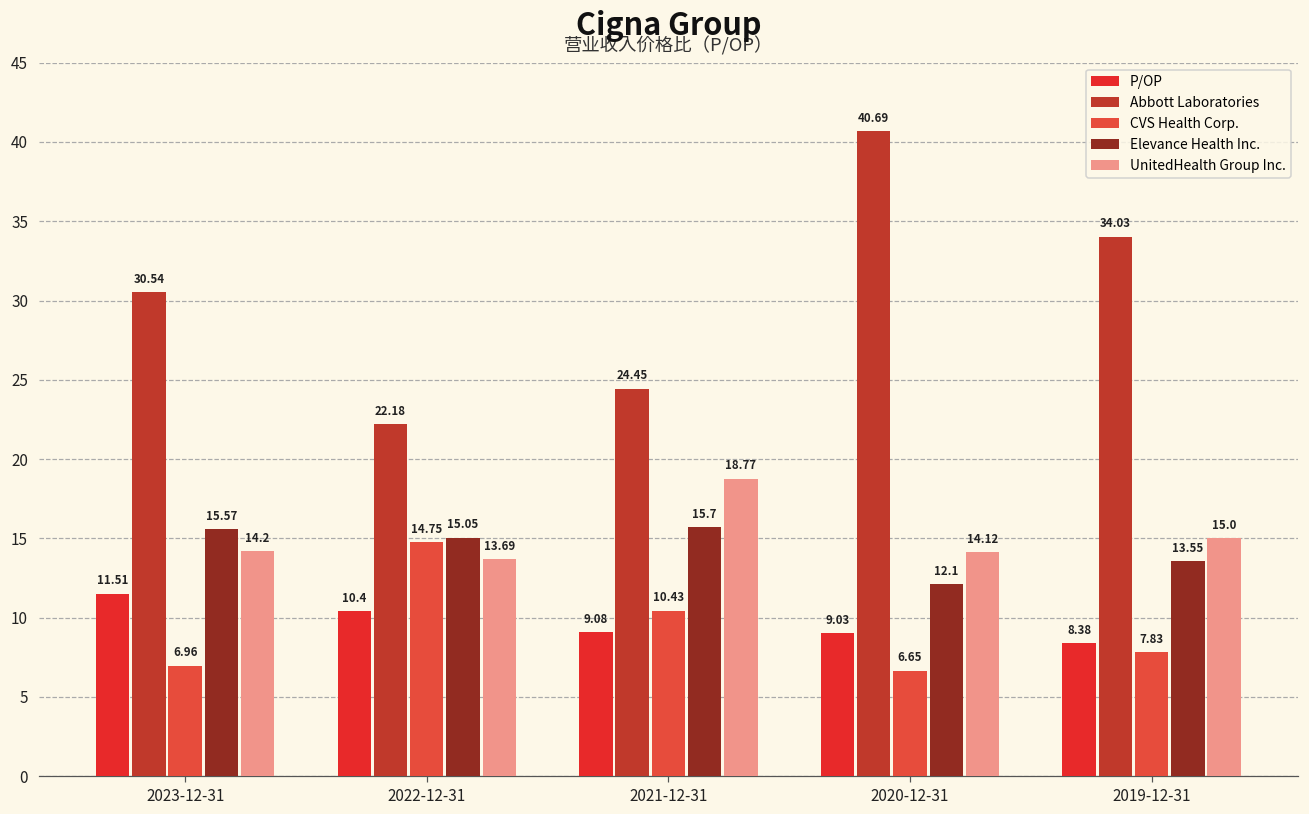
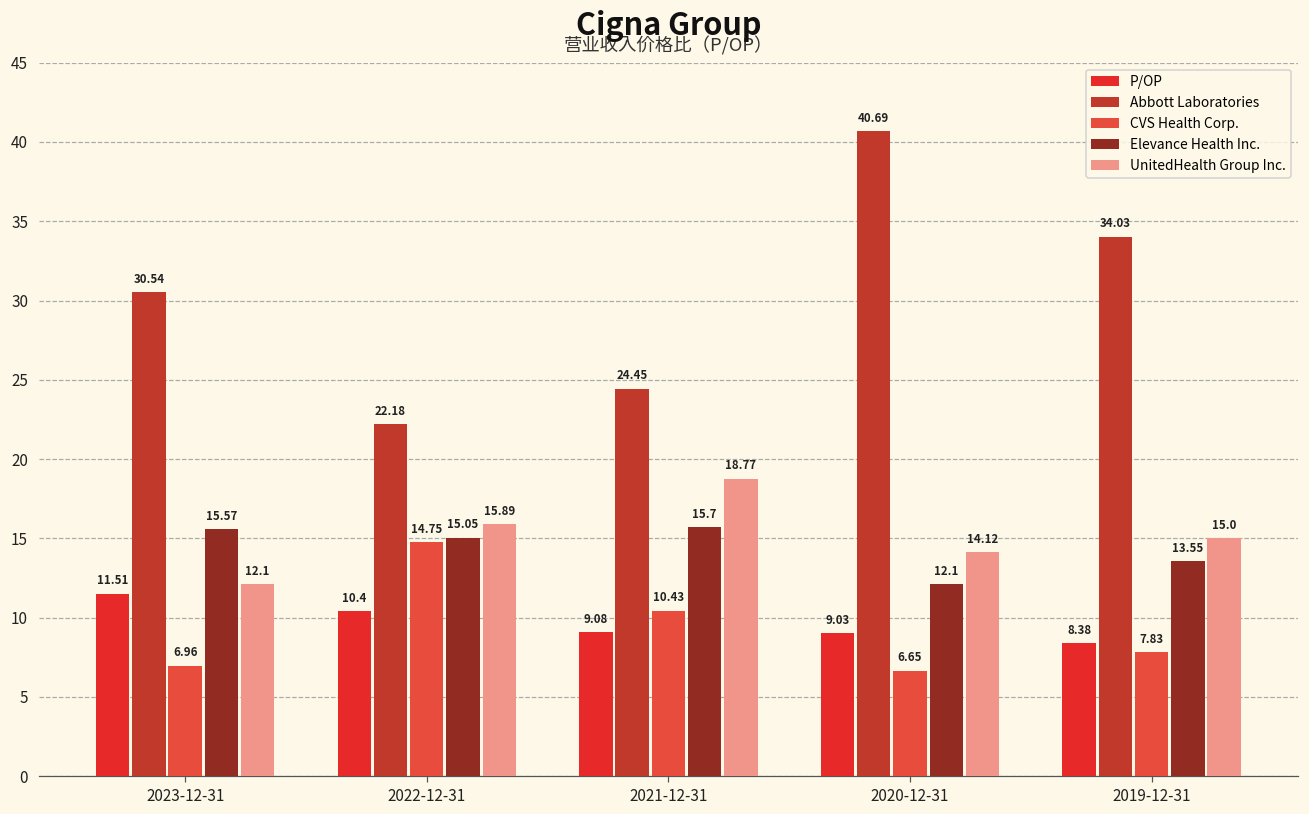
  {
    "UnitedHealth Group Inc.": {
-     "2023-12-31": 14.2,
-     "2022-12-31": 13.69,
+     "2023-12-31": 12.1,
+     "2022-12-31": 15.89,
      "2021-12-31": 18.77,
      "2020-12-31": 14.12,
      "2019-12-31": 15.0
    }
  }
